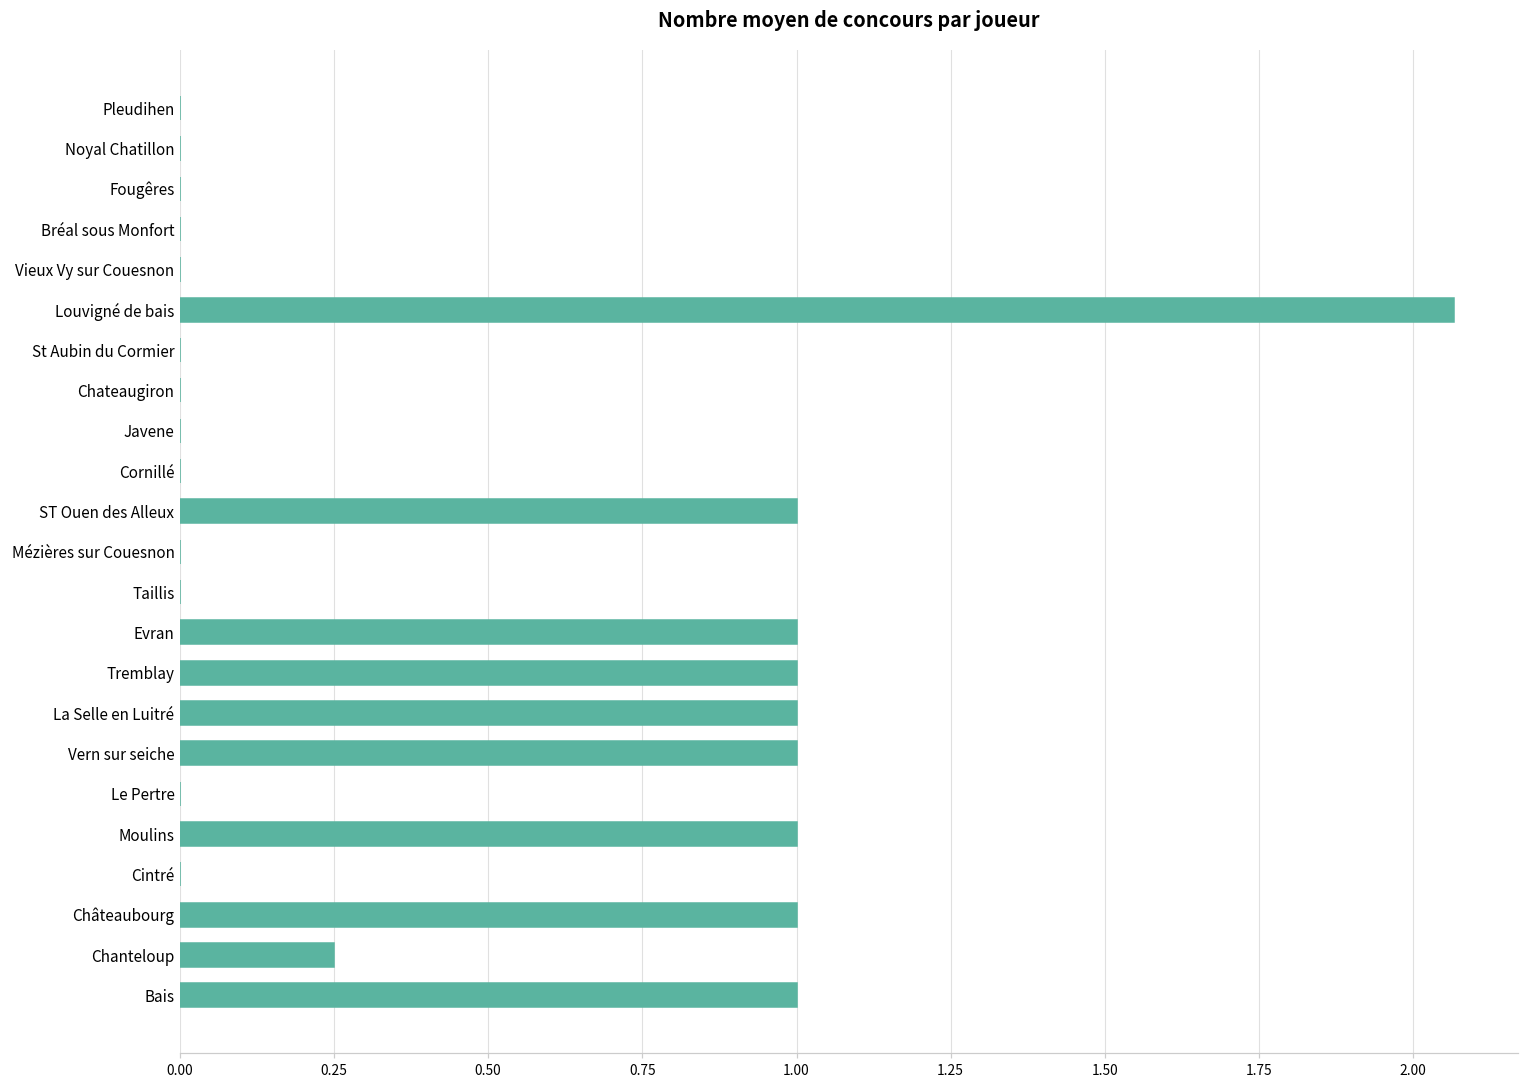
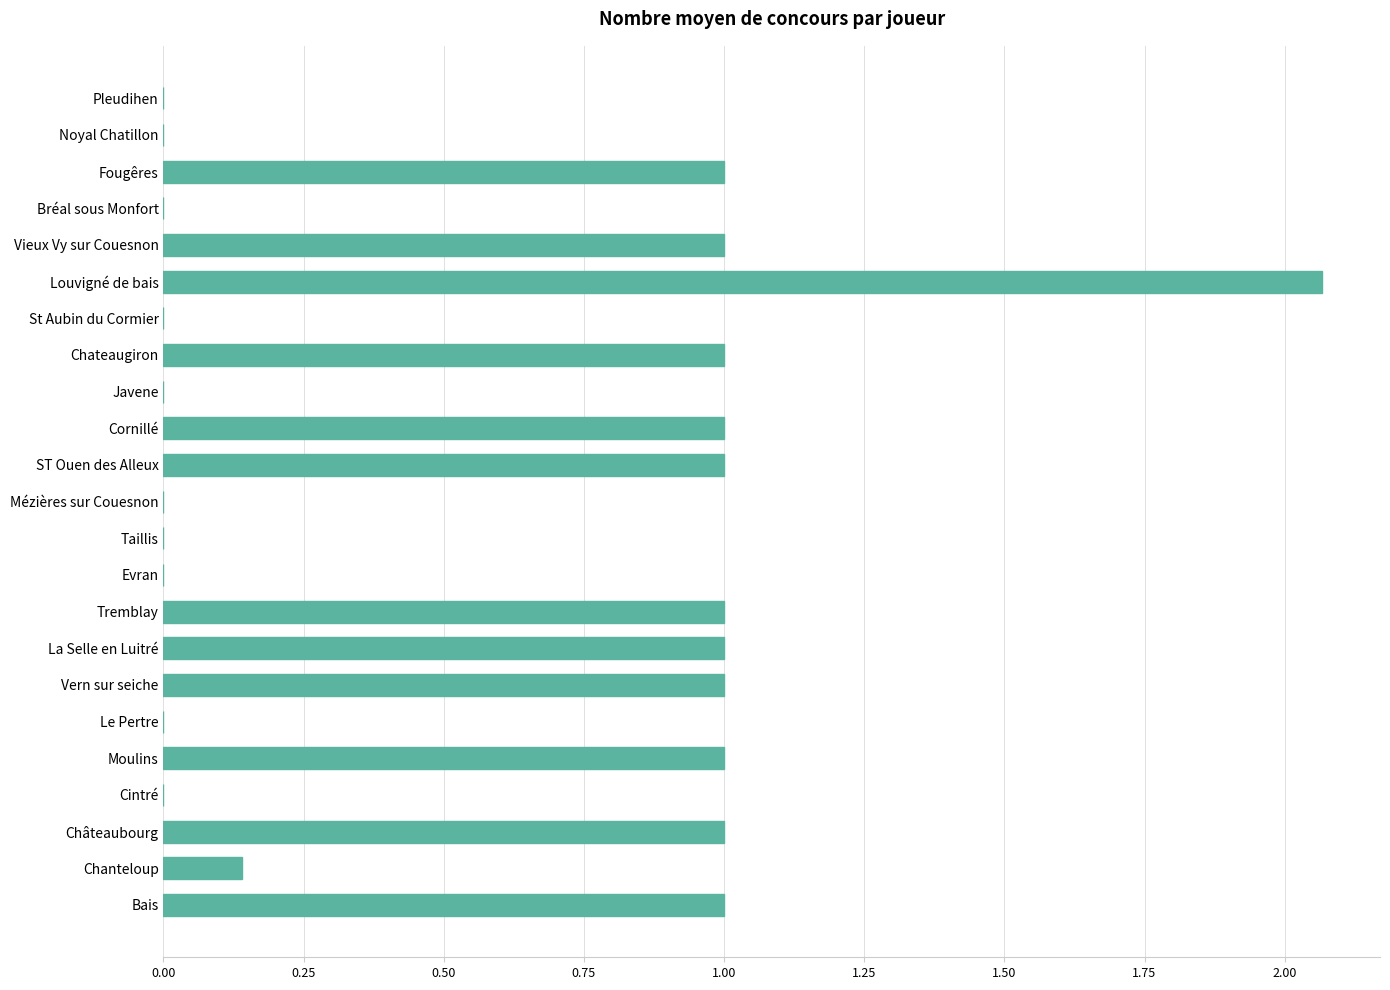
  {
    "Pleudihen": 0.00,
    "Noyal Chatillon": 0.00,
-   "Fougêres": 0,
+   "Fougêres": 1,
    "Bréal sous Monfort": 0.00,
-   "Vieux Vy sur Couesnon": 0,
+   "Vieux Vy sur Couesnon": 1,
    "Louvigné de bais": 2.07,
    "St Aubin du Cormier": 0.00,
-   "Chateaugiron": 0,
+   "Chateaugiron": 1,
    "Javene": 0.00,
-   "Cornillé": 0,
+   "Cornillé": 1,
    "ST Ouen des Alleux": 1.00,
    "Mézières sur Couesnon": 0.00,
    "Taillis": 0.00,
-   "Evran": 1,
+   "Evran": 0,
    "Tremblay": 1.00,
    "La Selle en Luitré": 1.00,
    "Vern sur seiche": 1.00,
    "Le Pertre": 0.00,
    "Moulins": 1.00,
    "Cintré": 0.00,
    "Châteaubourg": 1.00,
-   "Chanteloup": 0.25,
+   "Chanteloup": 0.14,
    "Bais": 1.00
  }
